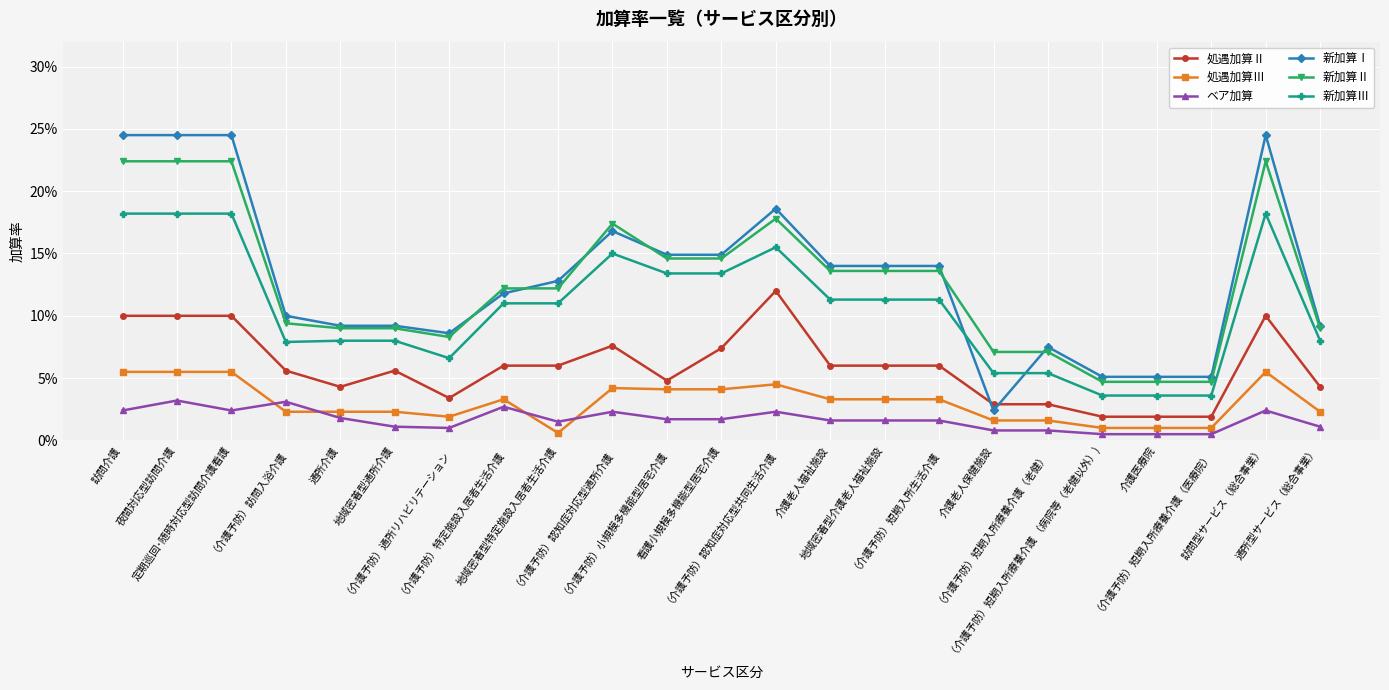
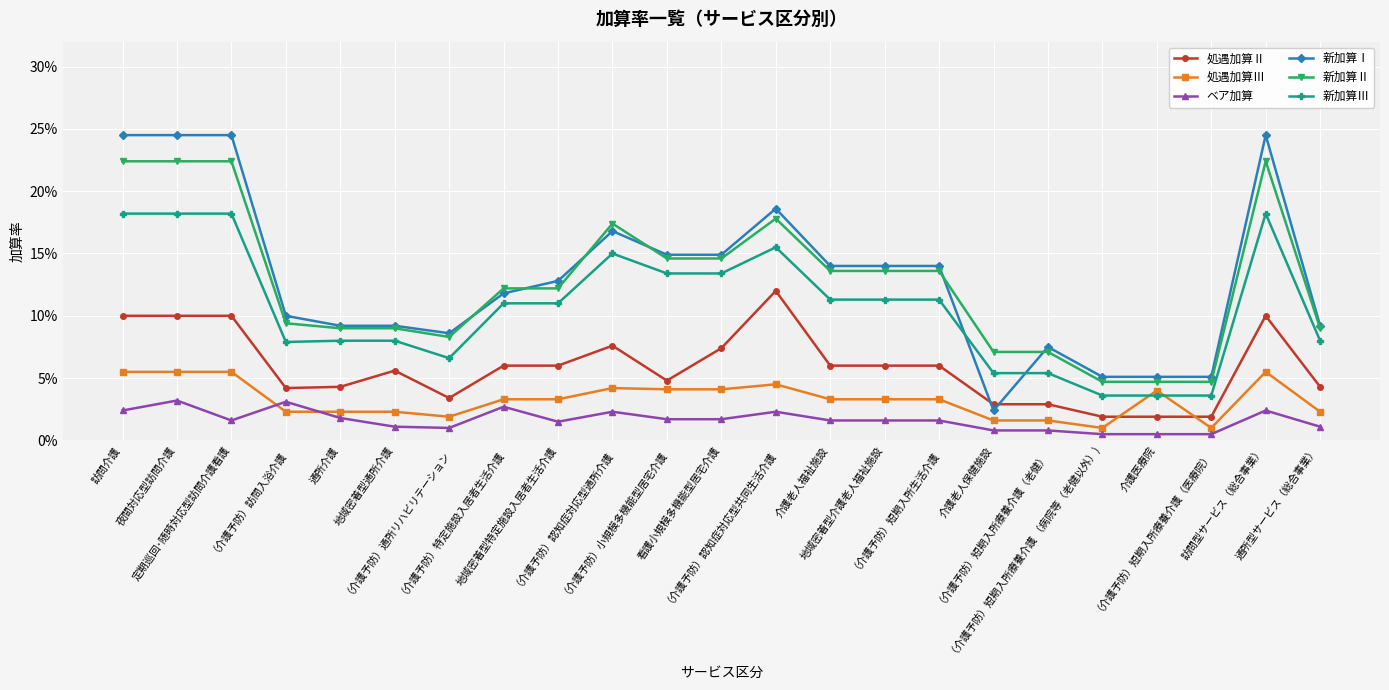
  {
    "処遇加算Ⅱ": {
      "訪問介護": "10.0%",
      "夜間対応型訪問介護": "10.0%",
      "定期巡回･随時対応型訪問介護看護": "10.0%",
-     "（介護予防）訪問入浴介護": "5.6%",
+     "（介護予防）訪問入浴介護": "4.2%",
      "通所介護": "4.3%",
      "地域密着型通所介護": "5.6%",
      "（介護予防）通所リハビリテーション": "3.4%",
      "（介護予防）特定施設入居者生活介護": "6.0%",
      "地域密着型特定施設入居者生活介護": "6.0%",
      "（介護予防）認知症対応型通所介護": "7.6%",
      "（介護予防）小規模多機能型居宅介護": "4.8%",
      "看護小規模多機能型居宅介護": "7.4%",
      "（介護予防）認知症対応型共同生活介護": "12.0%",
      "介護老人福祉施設": "6.0%",
      "地域密着型介護老人福祉施設": "6.0%",
      "（介護予防）短期入所生活介護": "6.0%",
      "介護老人保健施設": "2.9%",
      "（介護予防）短期入所療養介護（老健）": "2.9%",
      "（介護予防）短期入所療養介護 （病院等（老健以外）)": "1.9%",
      "介護医療院": "1.9%",
      "（介護予防）短期入所療養介護（医療院）": "1.9%",
      "訪問型サービス（総合事業）": "10.0%",
      "通所型サービス（総合事業）": "4.3%"
    },
    "処遇加算Ⅲ": {
      "訪問介護": "5.5%",
      "夜間対応型訪問介護": "5.5%",
      "定期巡回･随時対応型訪問介護看護": "5.5%",
      "（介護予防）訪問入浴介護": "2.3%",
      "通所介護": "2.3%",
      "地域密着型通所介護": "2.3%",
      "（介護予防）通所リハビリテーション": "1.9%",
      "（介護予防）特定施設入居者生活介護": "3.3%",
-     "地域密着型特定施設入居者生活介護": "0.6%",
+     "地域密着型特定施設入居者生活介護": "3.3%",
      "（介護予防）認知症対応型通所介護": "4.2%",
      "（介護予防）小規模多機能型居宅介護": "4.1%",
      "看護小規模多機能型居宅介護": "4.1%",
      "（介護予防）認知症対応型共同生活介護": "4.5%",
      "介護老人福祉施設": "3.3%",
      "地域密着型介護老人福祉施設": "3.3%",
      "（介護予防）短期入所生活介護": "3.3%",
      "介護老人保健施設": "1.6%",
      "（介護予防）短期入所療養介護（老健）": "1.6%",
      "（介護予防）短期入所療養介護 （病院等（老健以外）)": "1.0%",
-     "介護医療院": "1.0%",
+     "介護医療院": "4.0%",
      "（介護予防）短期入所療養介護（医療院）": "1.0%",
      "訪問型サービス（総合事業）": "5.5%",
      "通所型サービス（総合事業）": "2.3%"
    },
    "ベア加算": {
      "訪問介護": "2.4%",
      "夜間対応型訪問介護": "3.2%",
-     "定期巡回･随時対応型訪問介護看護": "2.4%",
+     "定期巡回･随時対応型訪問介護看護": "1.6%",
      "（介護予防）訪問入浴介護": "3.1%",
      "通所介護": "1.8%",
      "地域密着型通所介護": "1.1%",
      "（介護予防）通所リハビリテーション": "1.0%",
      "（介護予防）特定施設入居者生活介護": "2.7%",
      "地域密着型特定施設入居者生活介護": "1.5%",
      "（介護予防）認知症対応型通所介護": "2.3%",
      "（介護予防）小規模多機能型居宅介護": "1.7%",
      "看護小規模多機能型居宅介護": "1.7%",
      "（介護予防）認知症対応型共同生活介護": "2.3%",
      "介護老人福祉施設": "1.6%",
      "地域密着型介護老人福祉施設": "1.6%",
      "（介護予防）短期入所生活介護": "1.6%",
      "介護老人保健施設": "0.8%",
      "（介護予防）短期入所療養介護（老健）": "0.8%",
      "（介護予防）短期入所療養介護 （病院等（老健以外）)": "0.5%",
      "介護医療院": "0.5%",
      "（介護予防）短期入所療養介護（医療院）": "0.5%",
      "訪問型サービス（総合事業）": "2.4%",
      "通所型サービス（総合事業）": "1.1%"
    },
    "新加算Ⅰ": {
      "訪問介護": "24.5%",
      "夜間対応型訪問介護": "24.5%",
      "定期巡回･随時対応型訪問介護看護": "24.5%",
      "（介護予防）訪問入浴介護": "10.0%",
      "（介護予防）通所リハビリテーション": "8.6%",
      "（介護予防）特定施設入居者生活介護": "11.8%",
      "地域密着型特定施設入居者生活介護": "12.8%",
      "（介護予防）認知症対応型通所介護": "16.8%",
      "（介護予防）小規模多機能型居宅介護": "14.9%",
      "看護小規模多機能型居宅介護": "14.9%",
      "（介護予防）認知症対応型共同生活介護": "18.6%",
      "介護老人福祉施設": "14.0%",
      "地域密着型介護老人福祉施設": "14.0%",
      "（介護予防）短期入所生活介護": "14.0%",
      "介護老人保健施設": "2.4%",
      "（介護予防）短期入所療養介護（老健）": "7.5%",
      "（介護予防）短期入所療養介護 （病院等（老健以外）)": "5.1%",
      "介護医療院": "5.1%",
      "（介護予防）短期入所療養介護（医療院）": "5.1%",
      "訪問型サービス（総合事業）": "24.5%"
    }
  }
